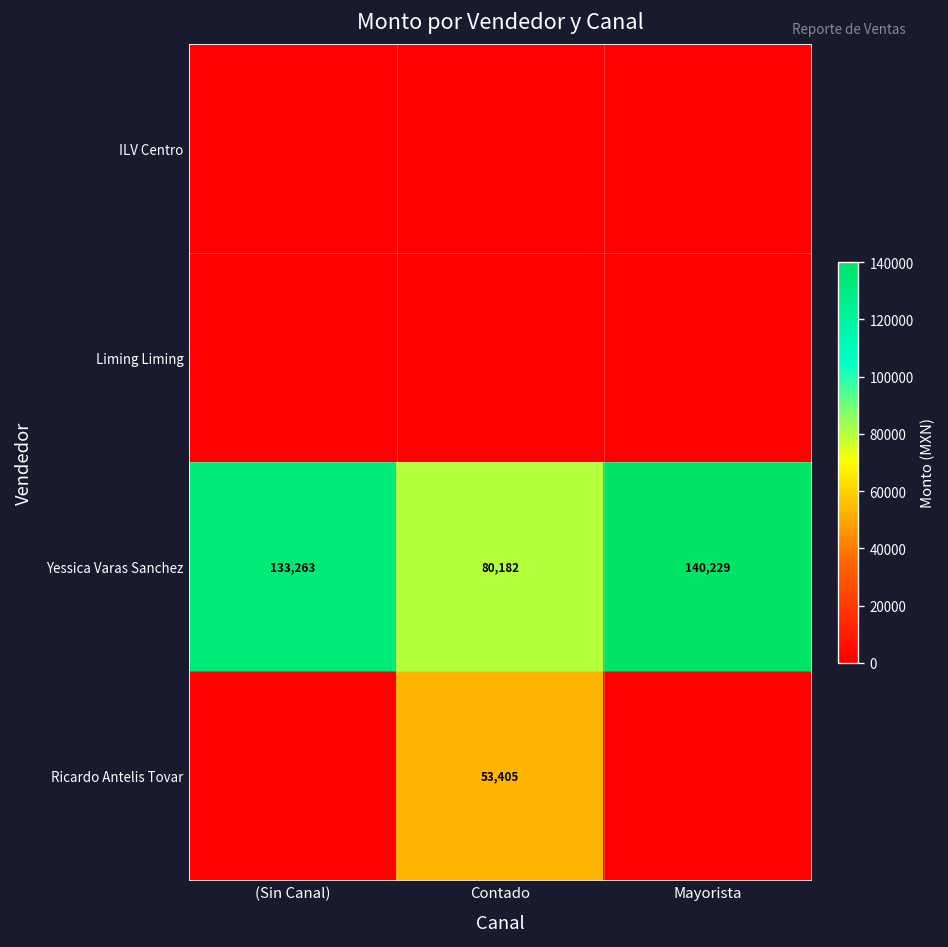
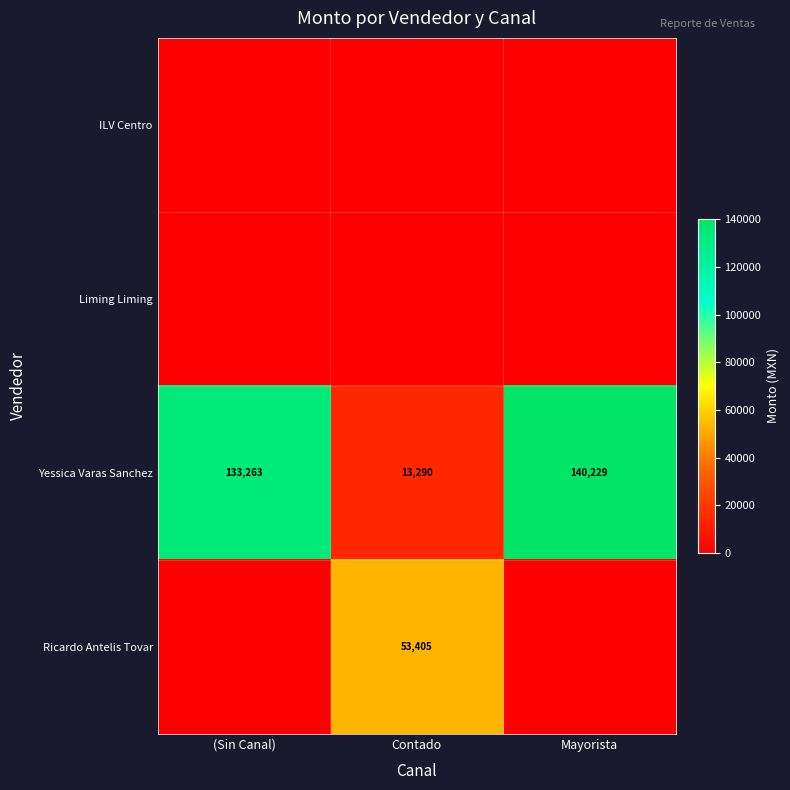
  {
    "Yessica Varas Sanchez": {
      "(Sin Canal)": "133,263",
-     "Contado": "80,182",
+     "Contado": "13,290",
      "Mayorista": "140,229"
    },
    "Ricardo Antelis Tovar": {
      "Contado": "53,405"
    }
  }
